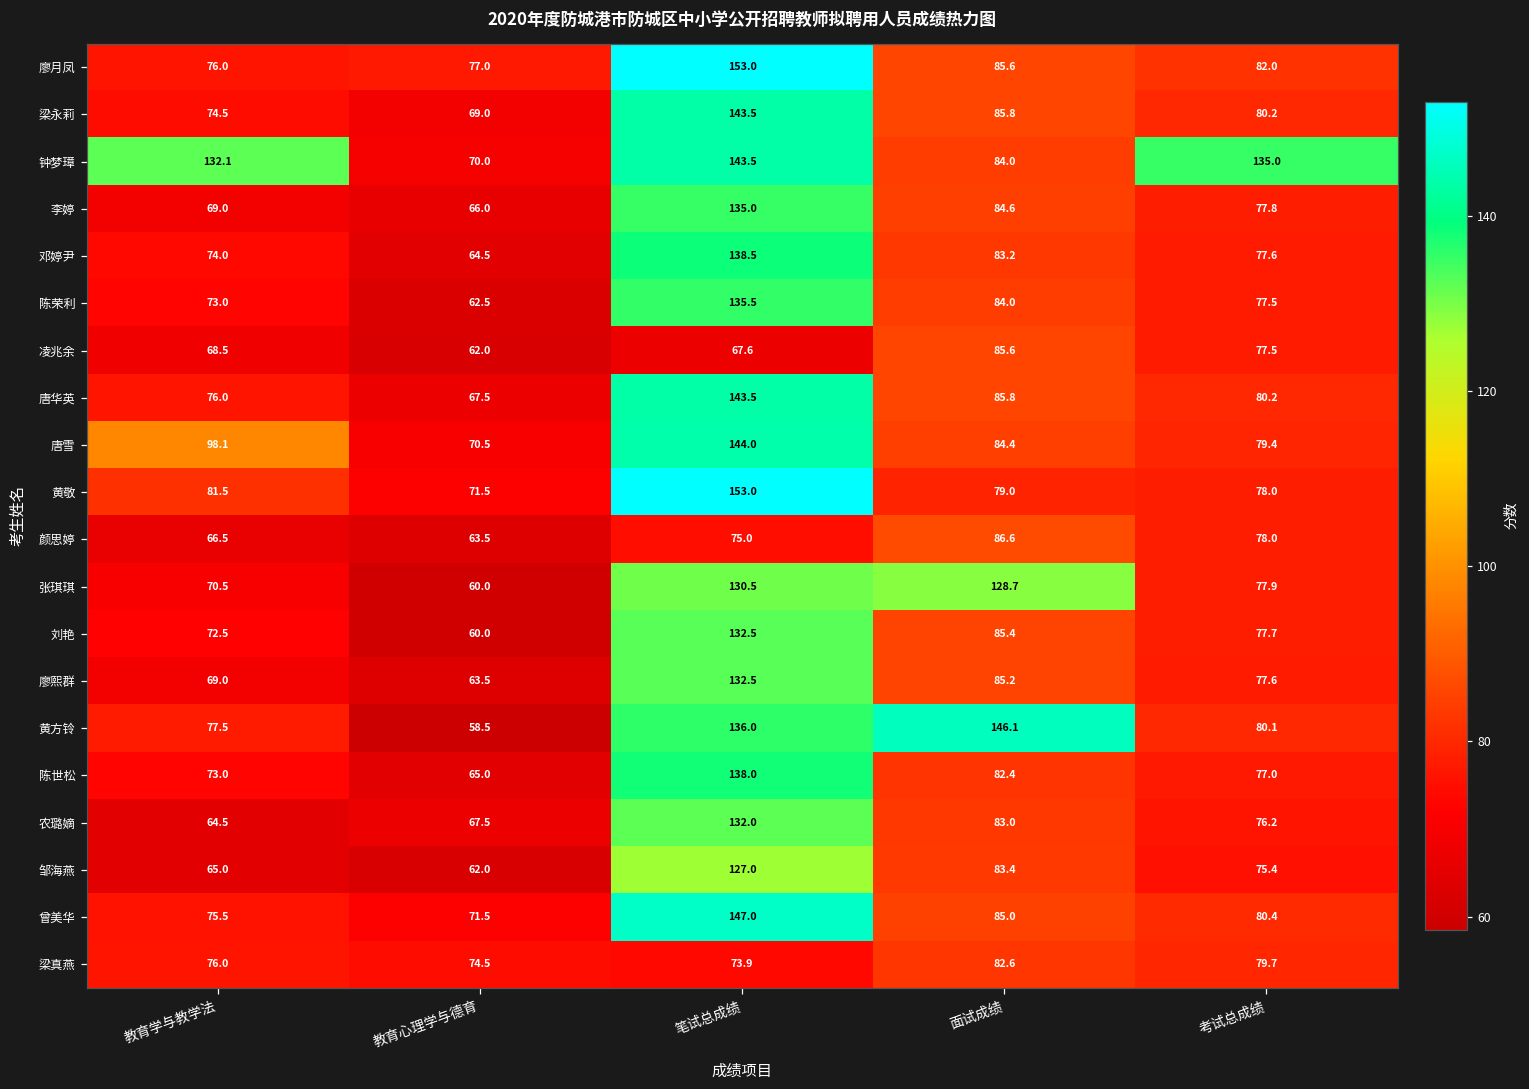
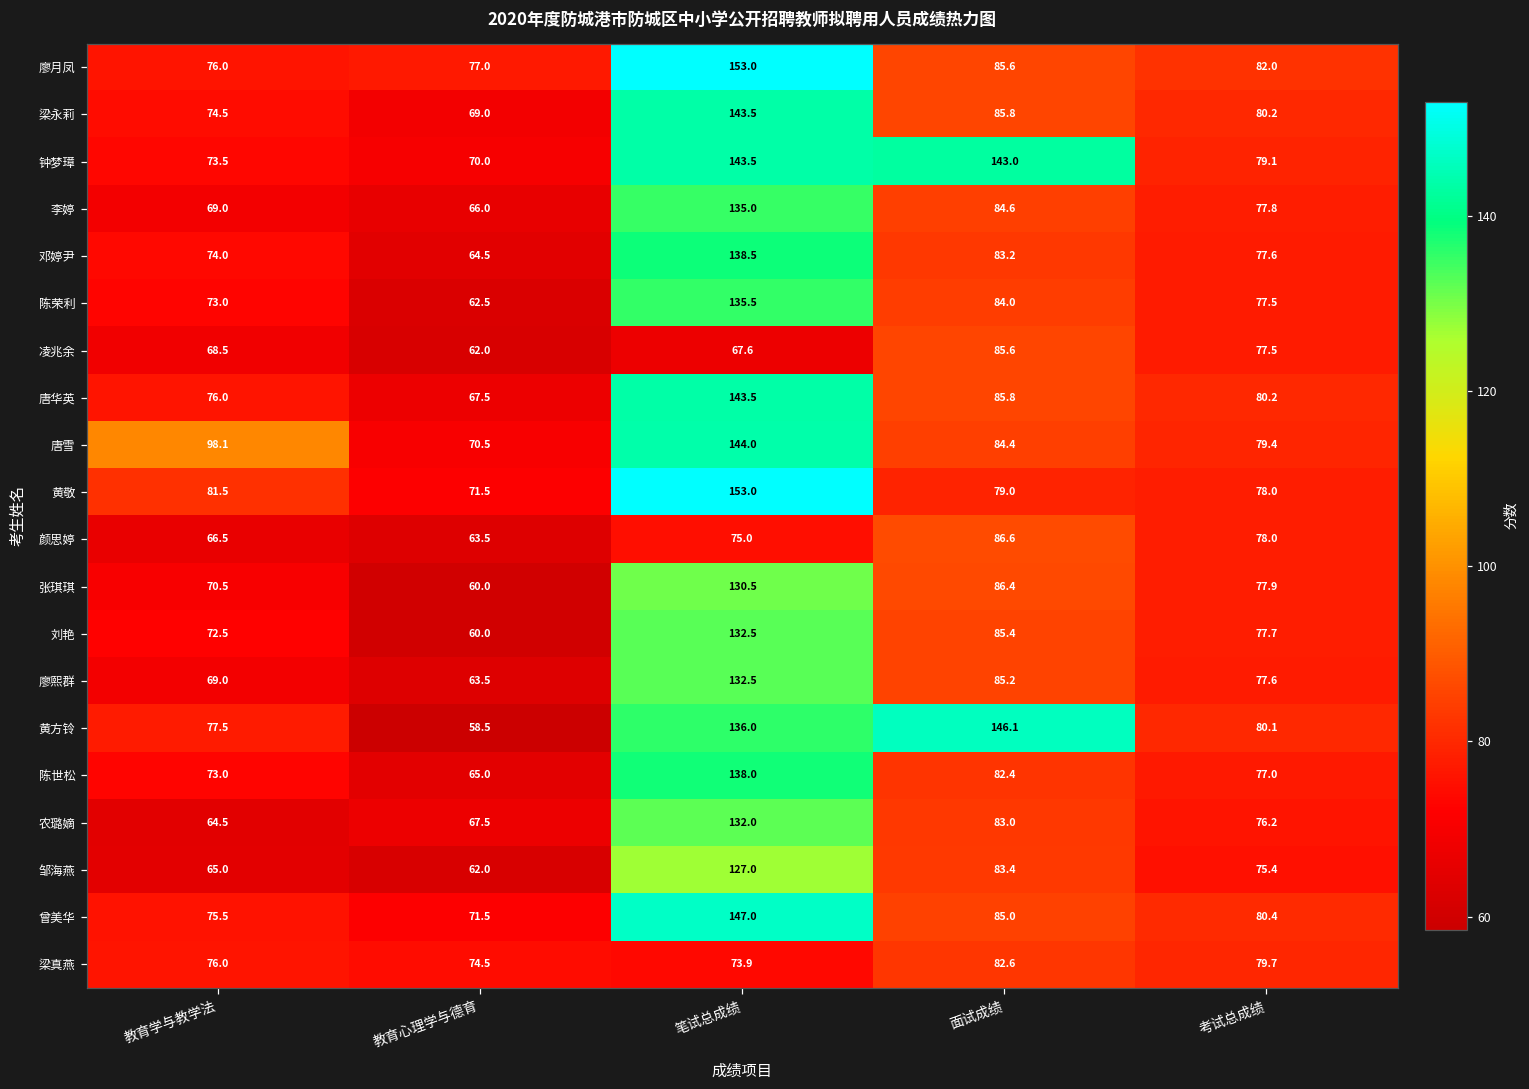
  {
    "廖月凤": {
      "教育学与教学法": 76.0,
      "教育心理学与德育": 77.0,
      "笔试总成绩": 153.0,
      "面试成绩": 85.6,
      "考试总成绩": 82.0
    },
    "梁永莉": {
      "教育学与教学法": 74.5,
      "教育心理学与德育": 69.0,
      "笔试总成绩": 143.5,
      "面试成绩": 85.8,
      "考试总成绩": 80.2
    },
    "钟梦璋": {
-     "教育学与教学法": 132.1,
+     "教育学与教学法": 73.5,
      "教育心理学与德育": 70.0,
      "笔试总成绩": 143.5,
-     "面试成绩": 84.0,
-     "考试总成绩": 135.0
+     "面试成绩": 143.0,
+     "考试总成绩": 79.1
    },
    "李婷": {
      "教育学与教学法": 69.0,
      "教育心理学与德育": 66.0,
      "笔试总成绩": 135.0,
      "面试成绩": 84.6,
      "考试总成绩": 77.8
    },
    "邓婷尹": {
      "教育学与教学法": 74.0,
      "教育心理学与德育": 64.5,
      "笔试总成绩": 138.5,
      "面试成绩": 83.2,
      "考试总成绩": 77.6
    },
    "陈荣利": {
      "教育学与教学法": 73.0,
      "教育心理学与德育": 62.5,
      "笔试总成绩": 135.5,
      "面试成绩": 84.0,
      "考试总成绩": 77.5
    },
    "凌兆余": {
      "教育学与教学法": 68.5,
      "教育心理学与德育": 62.0,
      "笔试总成绩": 67.6,
      "面试成绩": 85.6,
      "考试总成绩": 77.5
    },
    "唐华英": {
      "教育学与教学法": 76.0,
      "教育心理学与德育": 67.5,
      "笔试总成绩": 143.5,
      "面试成绩": 85.8,
      "考试总成绩": 80.2
    },
    "唐雪": {
      "教育学与教学法": 98.1,
      "教育心理学与德育": 70.5,
      "笔试总成绩": 144.0,
      "面试成绩": 84.4,
      "考试总成绩": 79.4
    },
    "黄敬": {
      "教育学与教学法": 81.5,
      "教育心理学与德育": 71.5,
      "笔试总成绩": 153.0,
      "面试成绩": 79.0,
      "考试总成绩": 78.0
    },
    "颜思婷": {
      "教育学与教学法": 66.5,
      "教育心理学与德育": 63.5,
      "笔试总成绩": 75.0,
      "面试成绩": 86.6,
      "考试总成绩": 78.0
    },
    "张琪琪": {
      "教育学与教学法": 70.5,
      "教育心理学与德育": 60.0,
      "笔试总成绩": 130.5,
-     "面试成绩": 128.7,
+     "面试成绩": 86.4,
      "考试总成绩": 77.9
    },
    "刘艳": {
      "教育学与教学法": 72.5,
      "教育心理学与德育": 60.0,
      "笔试总成绩": 132.5,
      "面试成绩": 85.4,
      "考试总成绩": 77.7
    },
    "廖熙群": {
      "教育学与教学法": 69.0,
      "教育心理学与德育": 63.5,
      "笔试总成绩": 132.5,
      "面试成绩": 85.2,
      "考试总成绩": 77.6
    },
    "黄方铃": {
      "教育学与教学法": 77.5,
      "教育心理学与德育": 58.5,
      "笔试总成绩": 136.0,
      "面试成绩": 146.1,
      "考试总成绩": 80.1
    },
    "陈世松": {
      "教育学与教学法": 73.0,
      "教育心理学与德育": 65.0,
      "笔试总成绩": 138.0,
      "面试成绩": 82.4,
      "考试总成绩": 77.0
    },
    "农璐嫡": {
      "教育学与教学法": 64.5,
      "教育心理学与德育": 67.5,
      "笔试总成绩": 132.0,
      "面试成绩": 83.0,
      "考试总成绩": 76.2
    },
    "邹海燕": {
      "教育学与教学法": 65.0,
      "教育心理学与德育": 62.0,
      "笔试总成绩": 127.0,
      "面试成绩": 83.4,
      "考试总成绩": 75.4
    },
    "曾美华": {
      "教育学与教学法": 75.5,
      "教育心理学与德育": 71.5,
      "笔试总成绩": 147.0,
      "面试成绩": 85.0,
      "考试总成绩": 80.4
    },
    "梁真燕": {
      "教育学与教学法": 76.0,
      "教育心理学与德育": 74.5,
      "笔试总成绩": 73.9,
      "面试成绩": 82.6,
      "考试总成绩": 79.7
    }
  }
